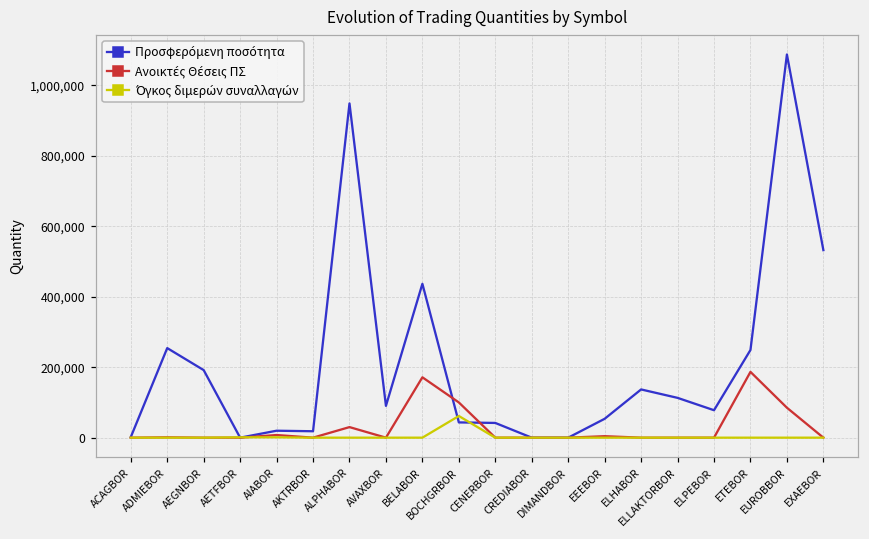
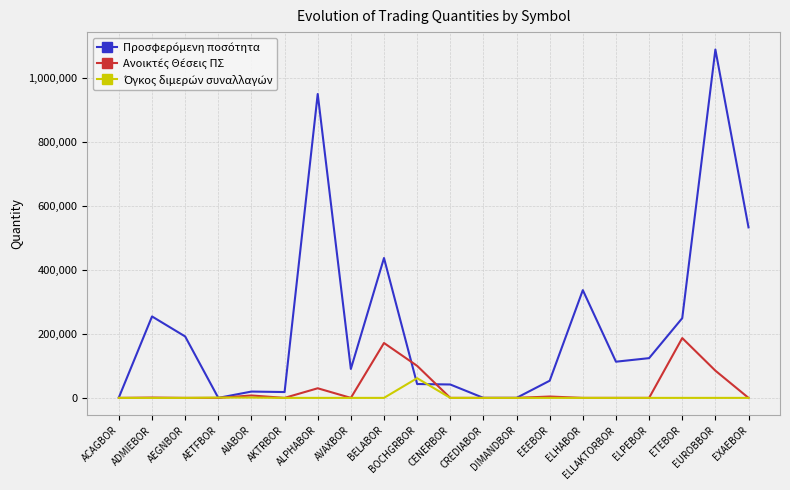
  {
    "Προσφερόμενη ποσότητα": {
      "ADMIEBOR": "250,000",
      "AEGNBOR": "190,000",
      "AIABOR": "20,000",
      "AKTRBOR": "20,000",
      "ALPHABOR": "950,000",
      "AVAXBOR": "90,000",
      "BELABOR": "440,000",
      "BOCHGRBOR": "40,000",
      "CENERBOR": "40,000",
      "EEEBOR": "50,000",
-     "ELHABOR": "140,000",
+     "ELHABOR": "340,000",
      "ELLAKTORBOR": "110,000",
-     "ELPEBOR": "80,000",
+     "ELPEBOR": "120,000",
      "ETEBOR": "250,000",
      "EUROBBOR": "1,090,000",
      "EXAEBOR": "530,000"
    },
    "Ανοικτές Θέσεις ΠΣ": {
      "ALPHABOR": "30,000",
      "BELABOR": "170,000",
      "BOCHGRBOR": "100,000",
      "ETEBOR": "190,000",
      "EUROBBOR": "90,000"
    },
    "Όγκος διμερών συναλλαγών": {
      "ALPHABOR": "0",
      "BELABOR": "0",
      "BOCHGRBOR": "60,000",
      "ETEBOR": "0",
      "EUROBBOR": "0"
    }
  }
